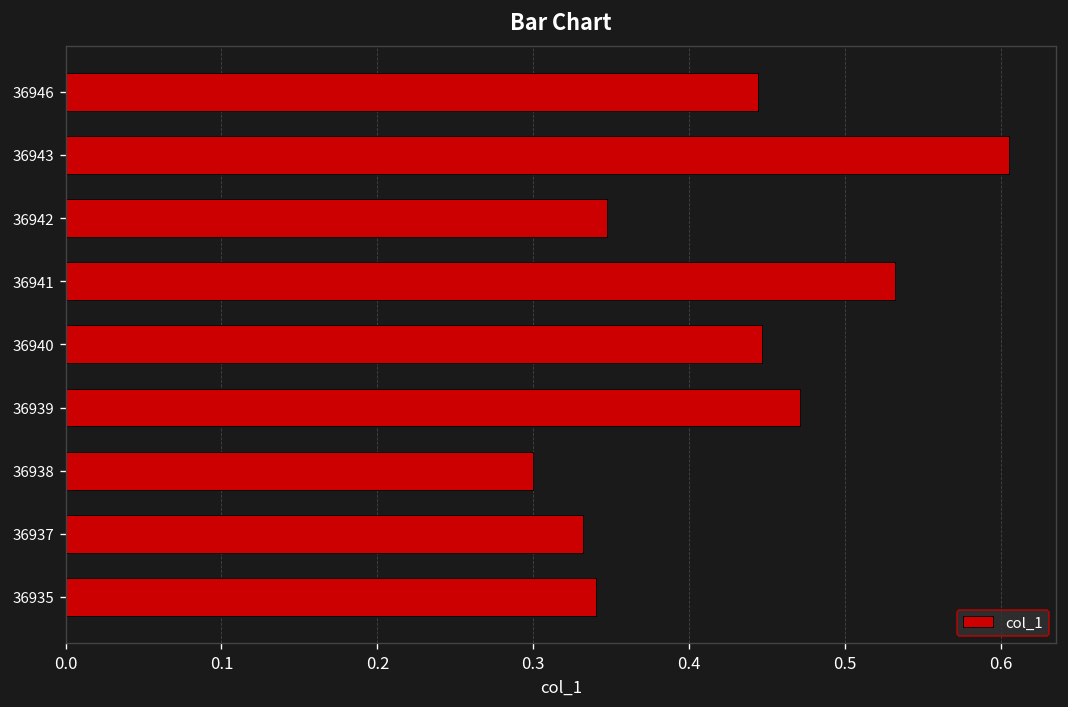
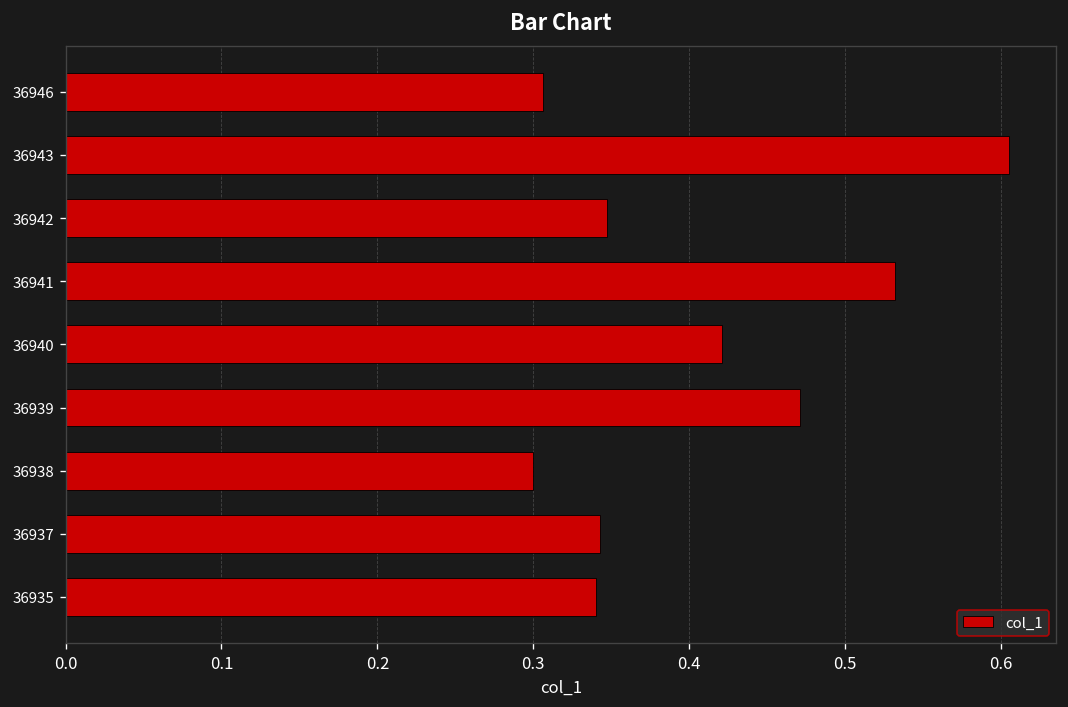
  {
-   "36946": 0.444,
+   "36946": 0.306,
    "36943": 0.605,
    "36942": 0.347,
    "36941": 0.532,
-   "36940": 0.447,
+   "36940": 0.421,
    "36939": 0.471,
    "36938": 0.300,
-   "36937": 0.332,
+   "36937": 0.343,
    "36935": 0.340
  }
